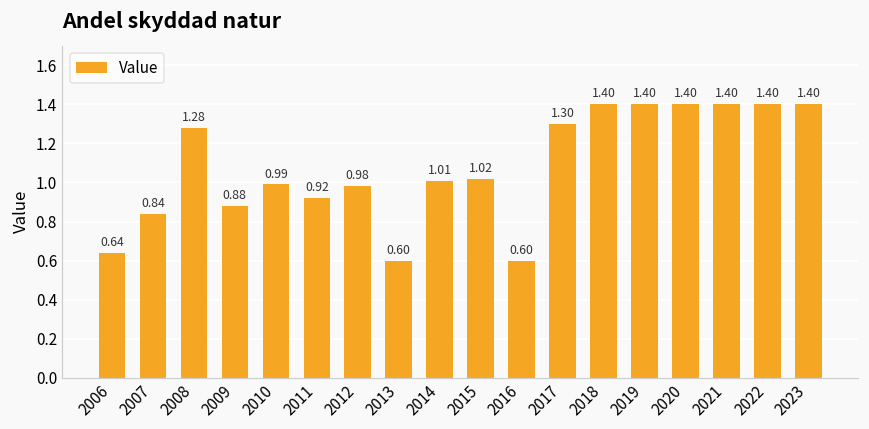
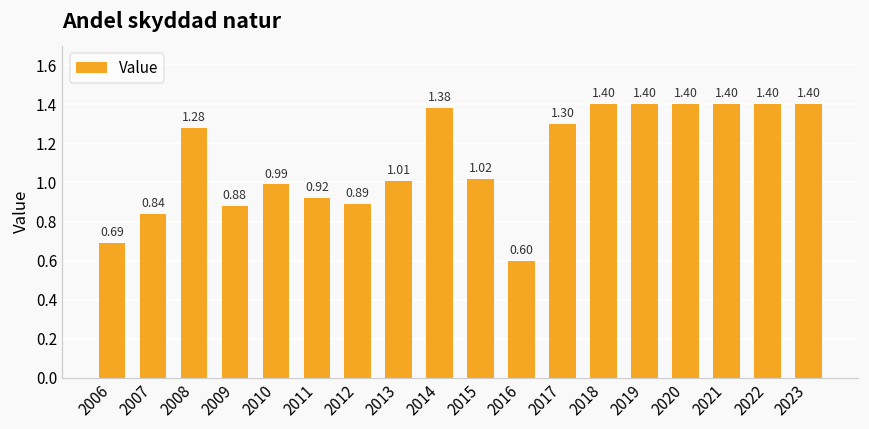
  {
-   "2006": 0.64,
+   "2006": 0.69,
    "2007": 0.84,
    "2008": 1.28,
    "2009": 0.88,
    "2010": 0.99,
    "2011": 0.92,
-   "2012": 0.98,
-   "2013": 0.60,
-   "2014": 1.01,
+   "2012": 0.89,
+   "2013": 1.01,
+   "2014": 1.38,
    "2015": 1.02,
    "2016": 0.60,
    "2017": 1.30,
    "2018": 1.40,
    "2019": 1.40,
    "2020": 1.40,
    "2021": 1.40,
    "2022": 1.40,
    "2023": 1.40
  }
